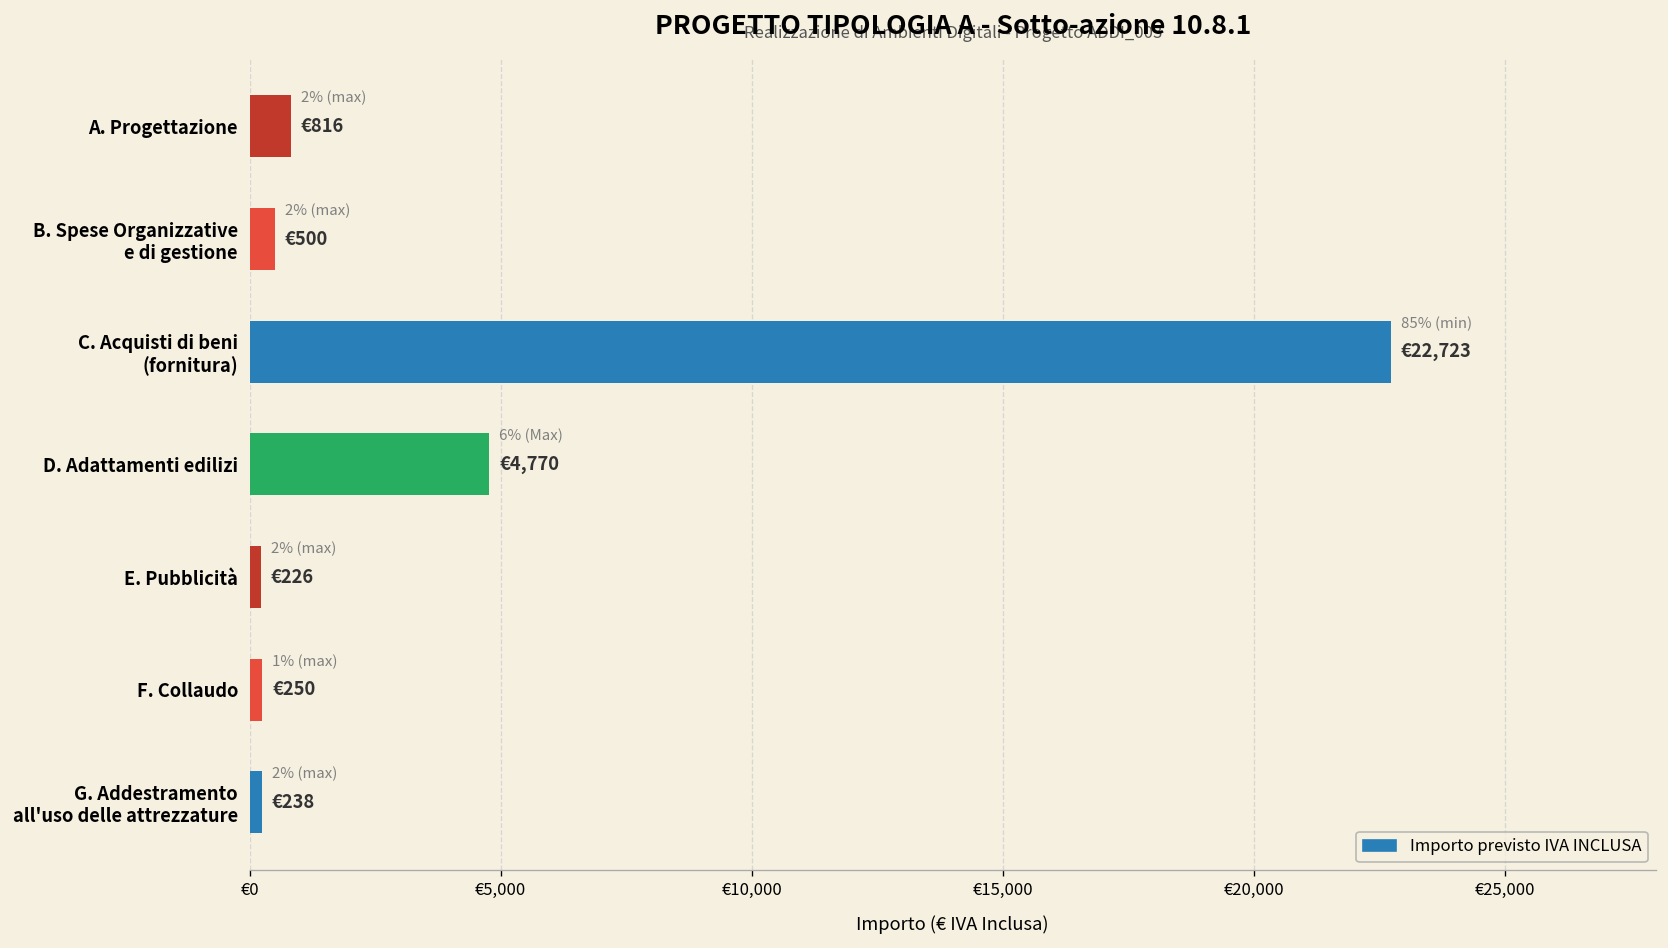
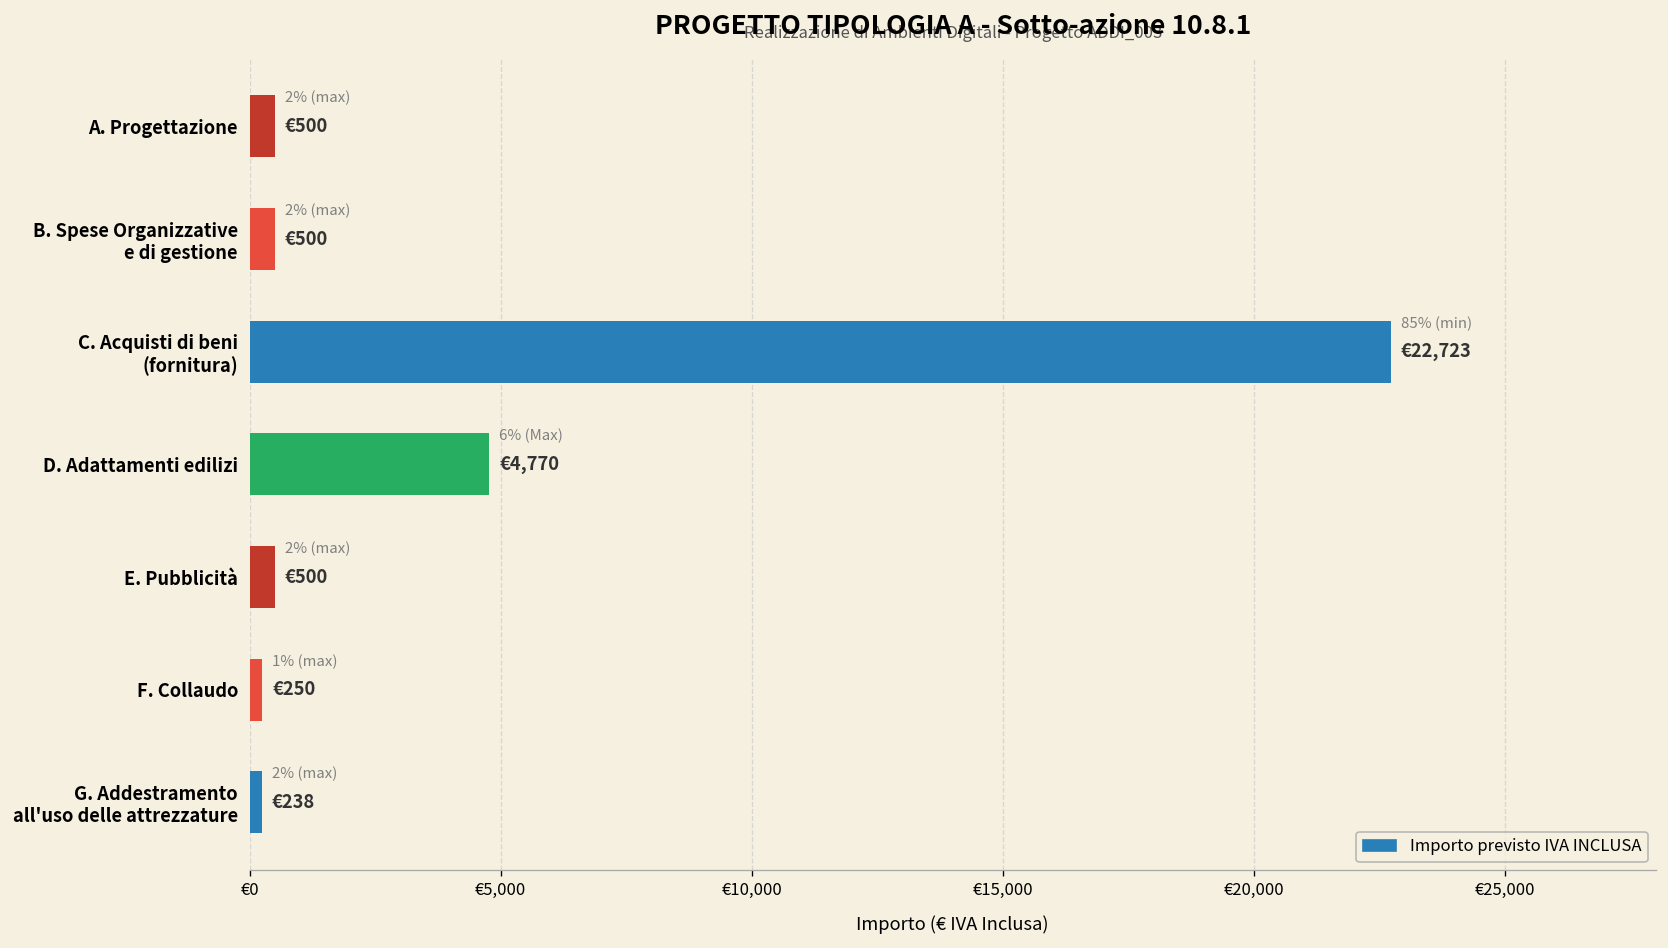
  {
-   "A. Progettazione": "€816",
+   "A. Progettazione": "€500",
    "B. Spese Organizzative e di gestione": "€500",
    "C. Acquisti di beni (fornitura)": "€22,723",
    "D. Adattamenti edilizi": "€4,770",
-   "E. Pubblicità": "€226",
+   "E. Pubblicità": "€500",
    "F. Collaudo": "€250",
    "G. Addestramento all'uso delle attrezzature": "€238"
  }
